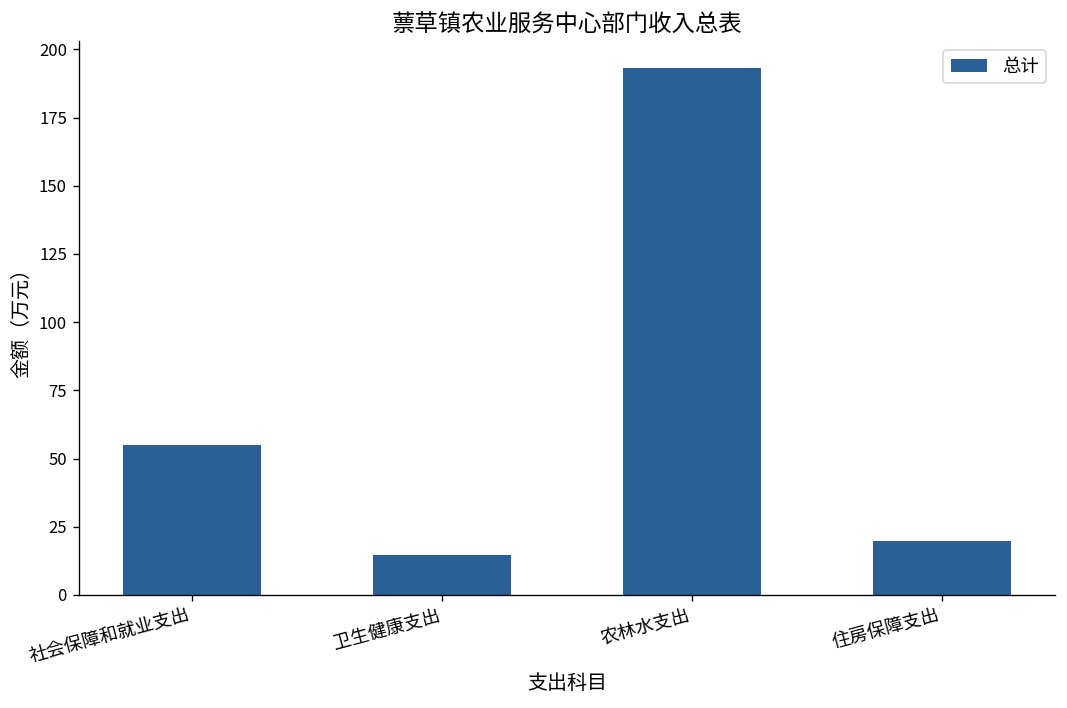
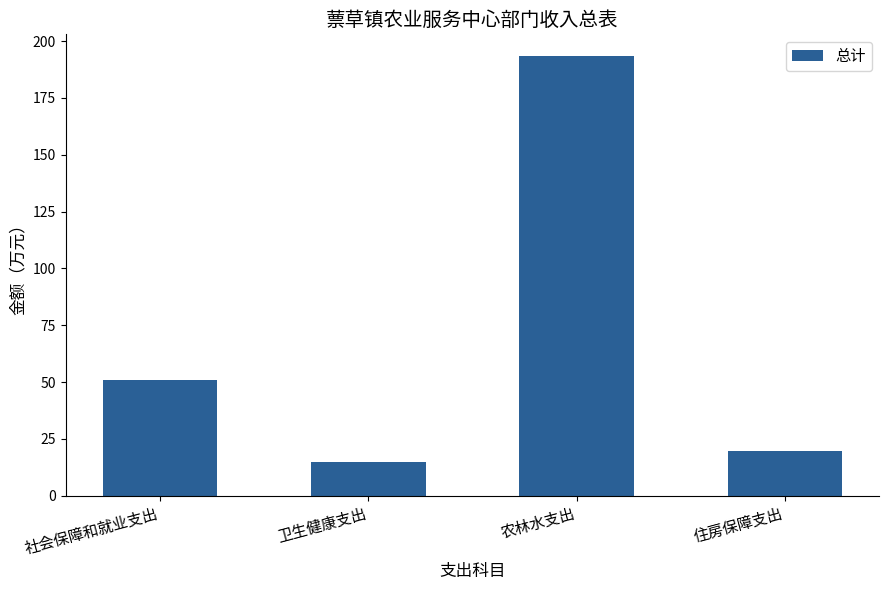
  {
-   "社会保障和就业支出": 55,
+   "社会保障和就业支出": 51,
    "卫生健康支出": 15,
    "农林水支出": 193,
    "住房保障支出": 20
  }
